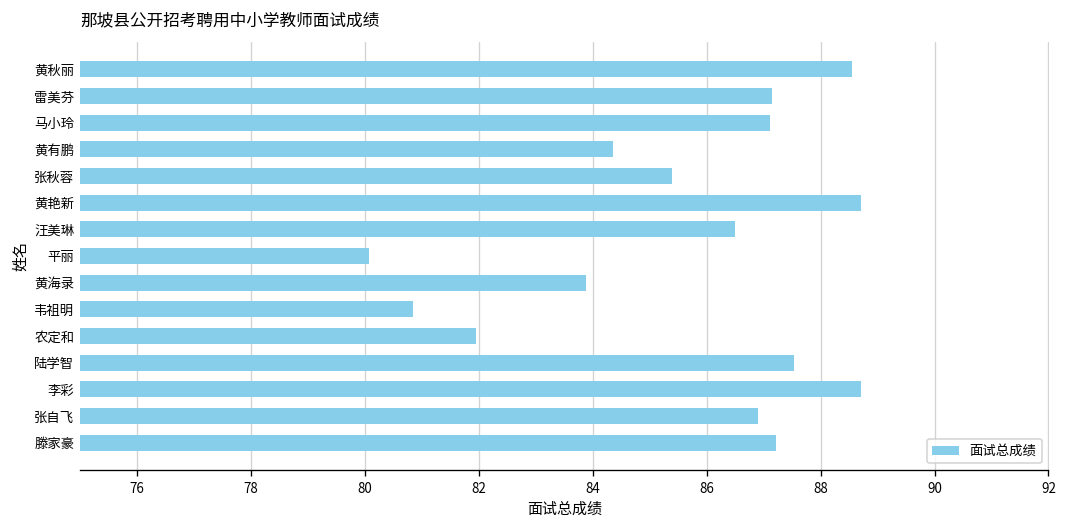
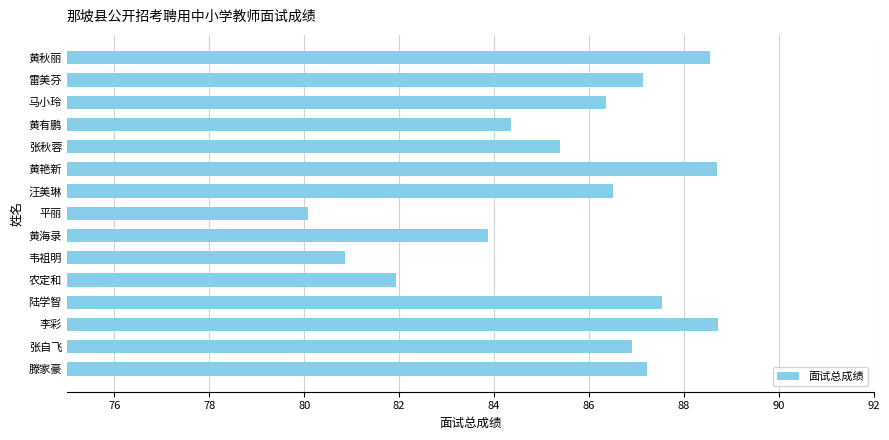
  {
    "黄秋丽": 88.6,
    "雷美芬": 87.1,
-   "马小玲": 87.1,
+   "马小玲": 86.4,
    "黄有鹏": 84.4,
    "张秋蓉": 85.4,
    "黄艳新": 88.7,
    "汪美琳": 86.5,
    "平丽": 80.1,
    "黄海录": 83.9,
    "韦祖明": 80.9,
    "农定和": 81.9,
    "陆学智": 87.5,
    "李彩": 88.7,
    "张自飞": 86.9,
    "滕家豪": 87.2
  }
